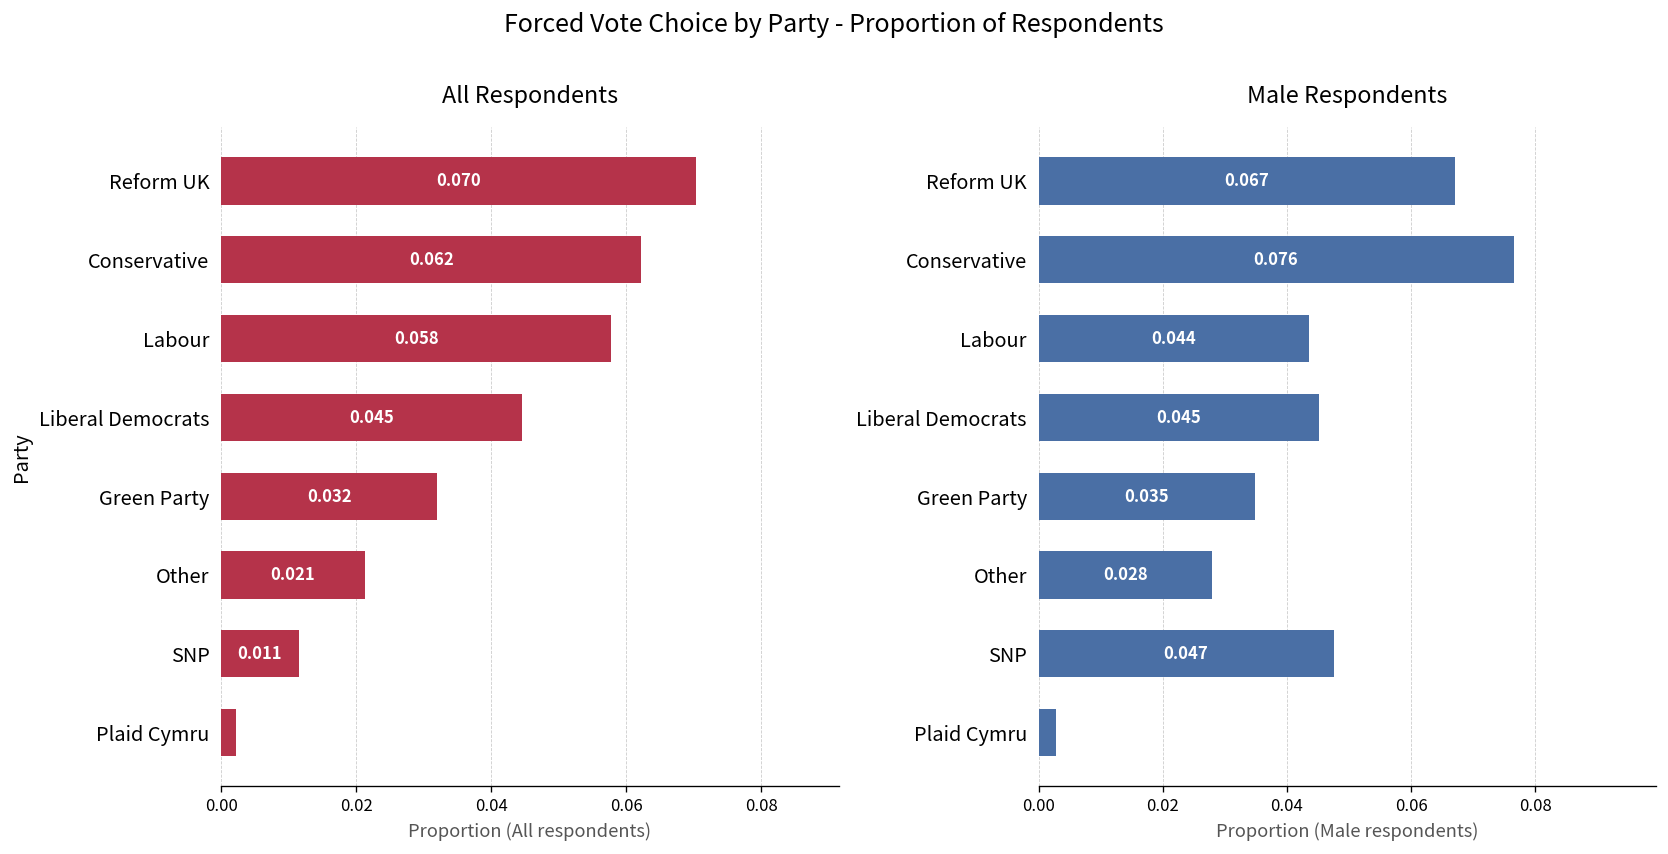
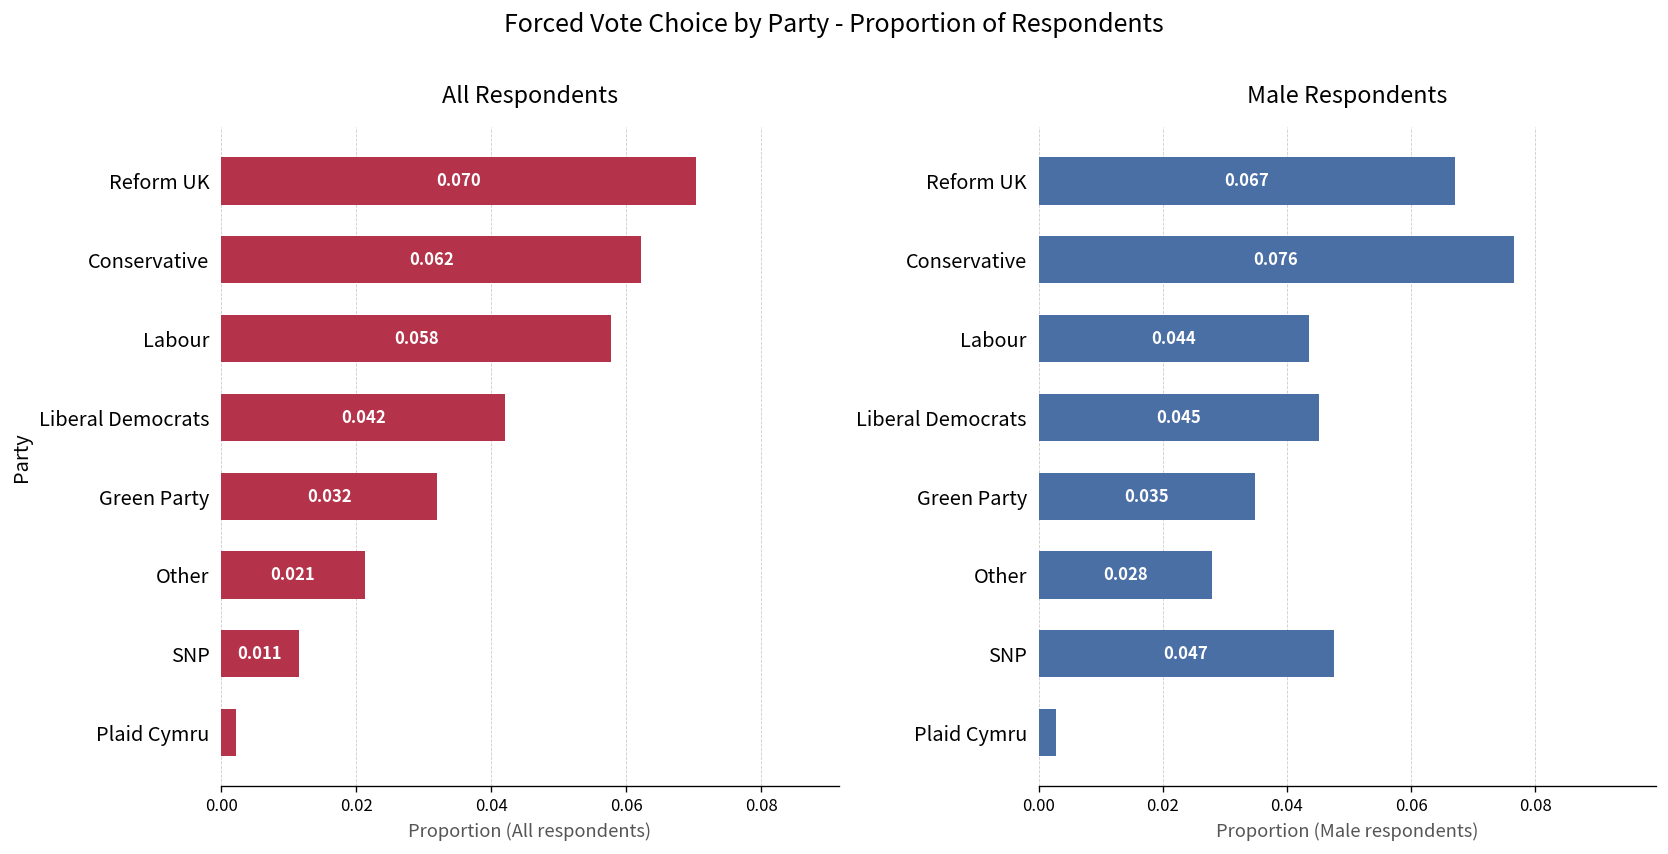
  {
    "All Respondents": {
      "Reform UK": 0.070,
      "Conservative": 0.062,
      "Labour": 0.058,
-     "Liberal Democrats": 0.045,
+     "Liberal Democrats": 0.042,
      "Green Party": 0.032,
      "Other": 0.021,
      "SNP": 0.011
    },
    "Male Respondents": {
      "Reform UK": 0.067,
      "Conservative": 0.076,
      "Labour": 0.044,
      "Liberal Democrats": 0.045,
      "Green Party": 0.035,
      "Other": 0.028,
      "SNP": 0.047
    }
  }
